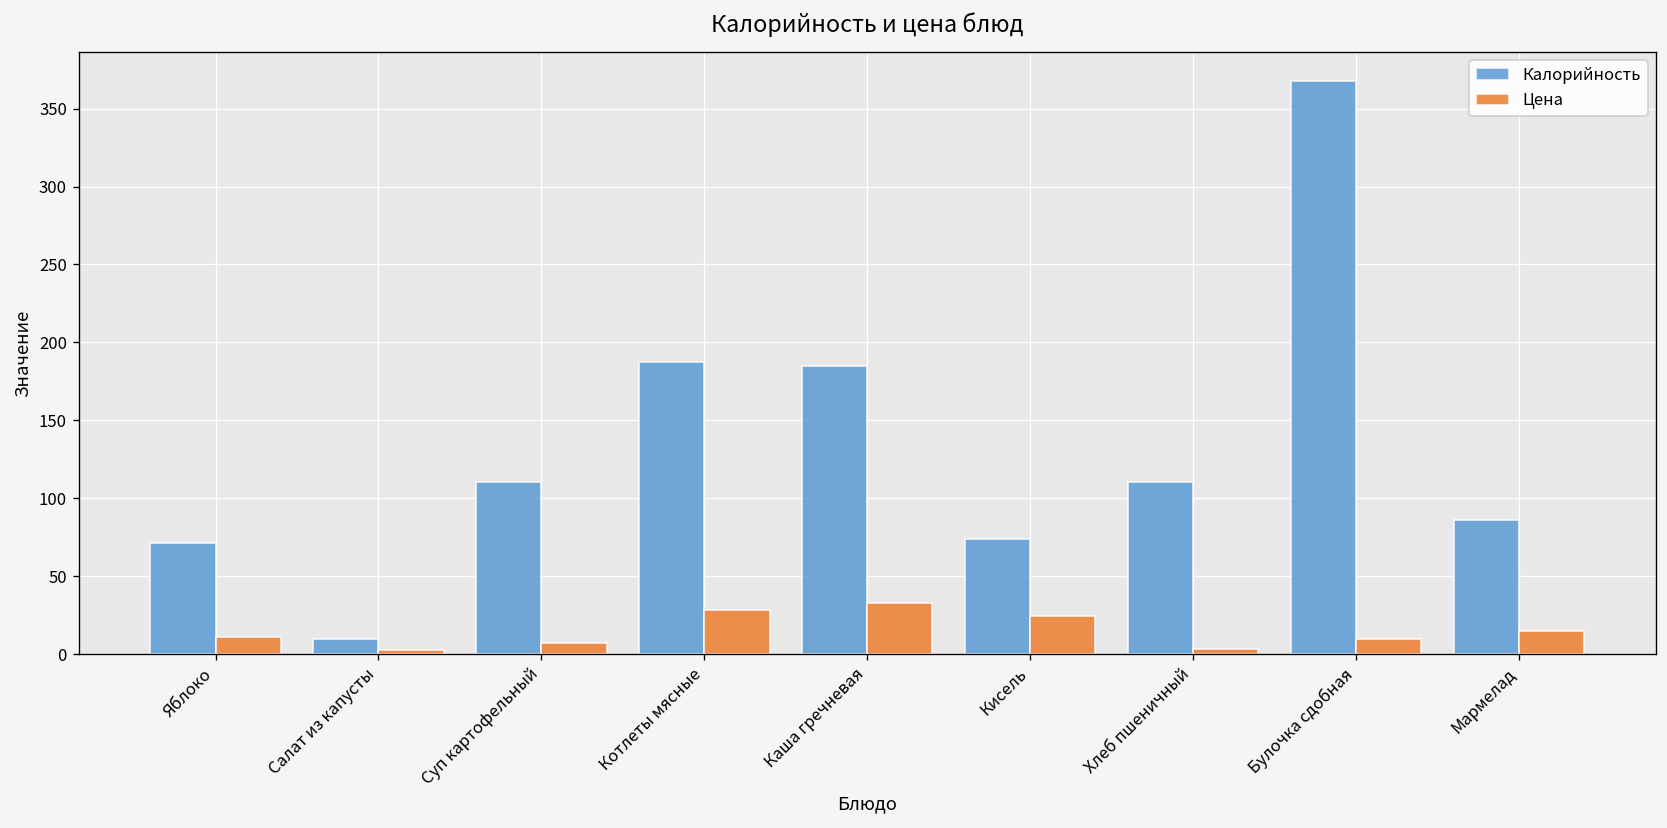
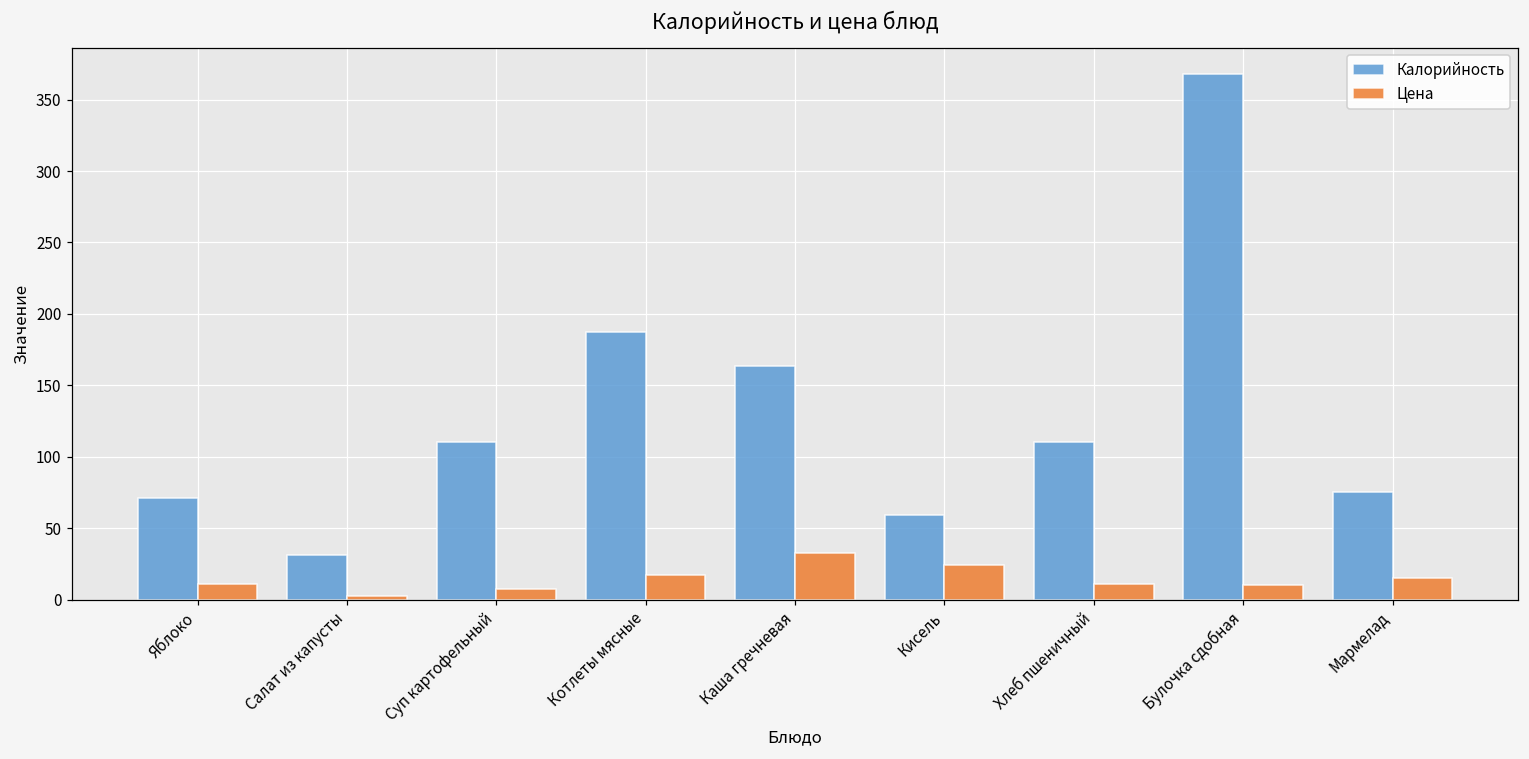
  {
    "Калорийность": {
      "Яблоко": 71,
-     "Салат из капусты": 10,
+     "Салат из капусты": 31,
      "Суп картофельный": 111,
      "Котлеты мясные": 187,
-     "Каша гречневая": 185,
-     "Кисель": 74,
+     "Каша гречневая": 164,
+     "Кисель": 59,
      "Хлеб пшеничный": 111,
      "Булочка сдобная": 368,
-     "Мармелад": 86
+     "Мармелад": 75
    },
    "Цена": {
      "Яблоко": 11,
      "Салат из капусты": 3,
      "Суп картофельный": 7,
-     "Котлеты мясные": 28,
+     "Котлеты мясные": 17,
      "Каша гречневая": 33,
      "Кисель": 24,
-     "Хлеб пшеничный": 3,
+     "Хлеб пшеничный": 11,
      "Булочка сдобная": 10,
      "Мармелад": 15
    }
  }
